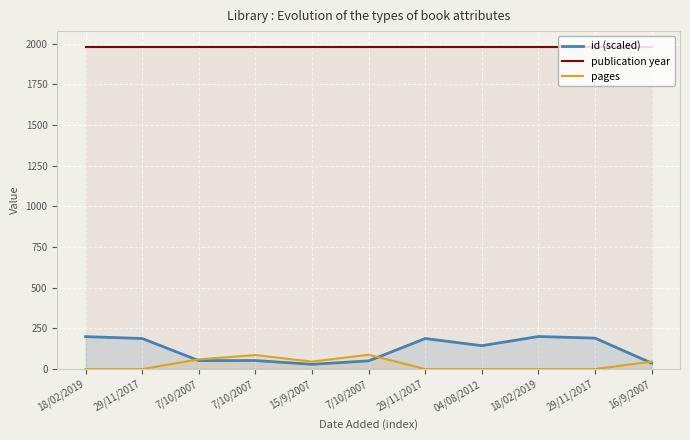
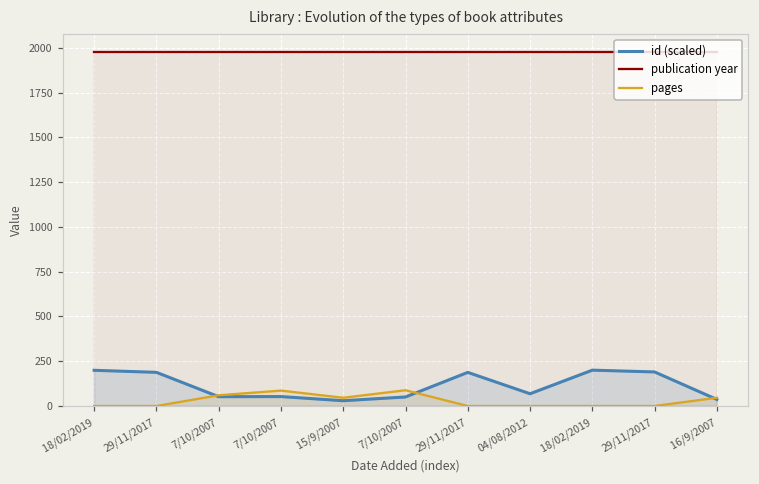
  {
    "id (scaled)": {
      "15/9/2007": 30,
-     "04/08/2012": 140
+     "04/08/2012": 70
    },
    "publication year": {
      "15/9/2007": 1980,
      "04/08/2012": 1980
    },
    "pages": {
      "15/9/2007": 50,
      "04/08/2012": 0
    }
  }
